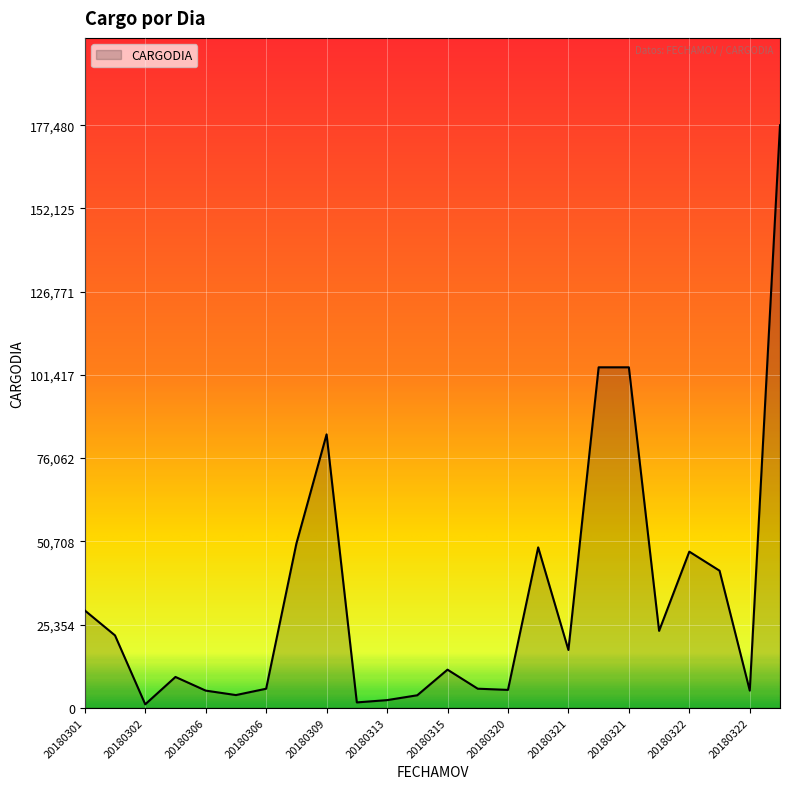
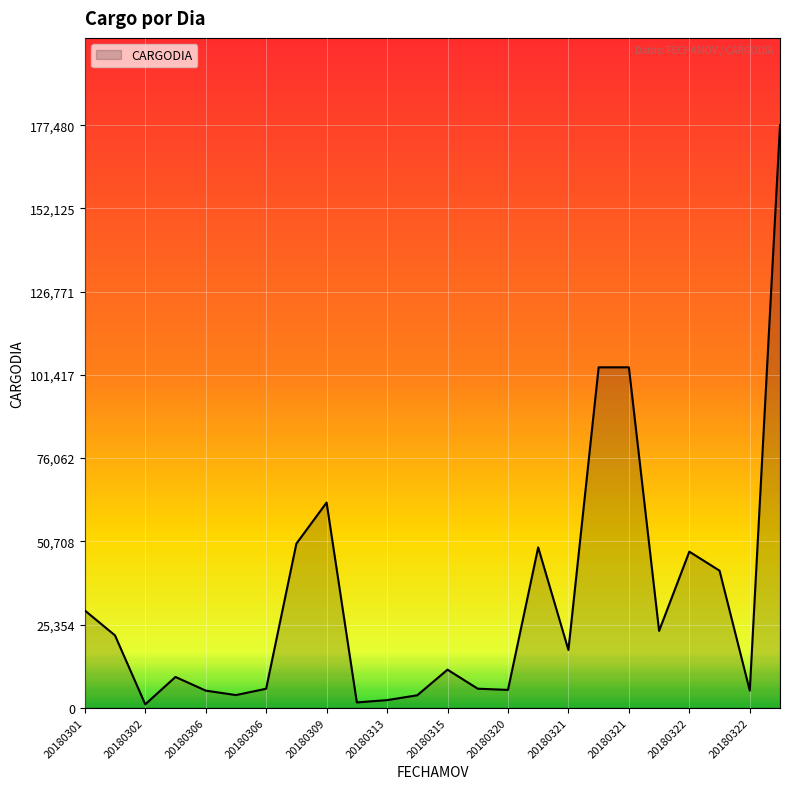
  {
    "20180301": "30,000",
    "20180302": "1,000",
-   "20180309": "83,000",
+   "20180309": "63,000",
    "20180313": "2,000"
  }
